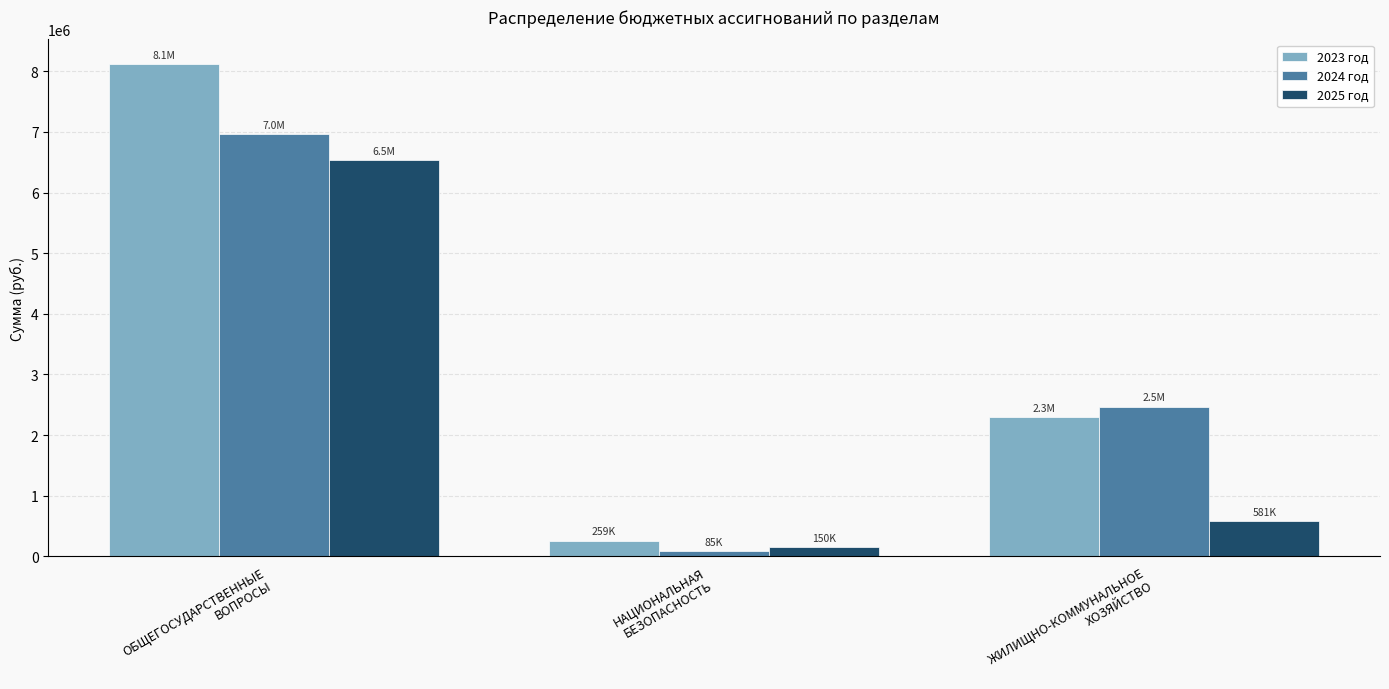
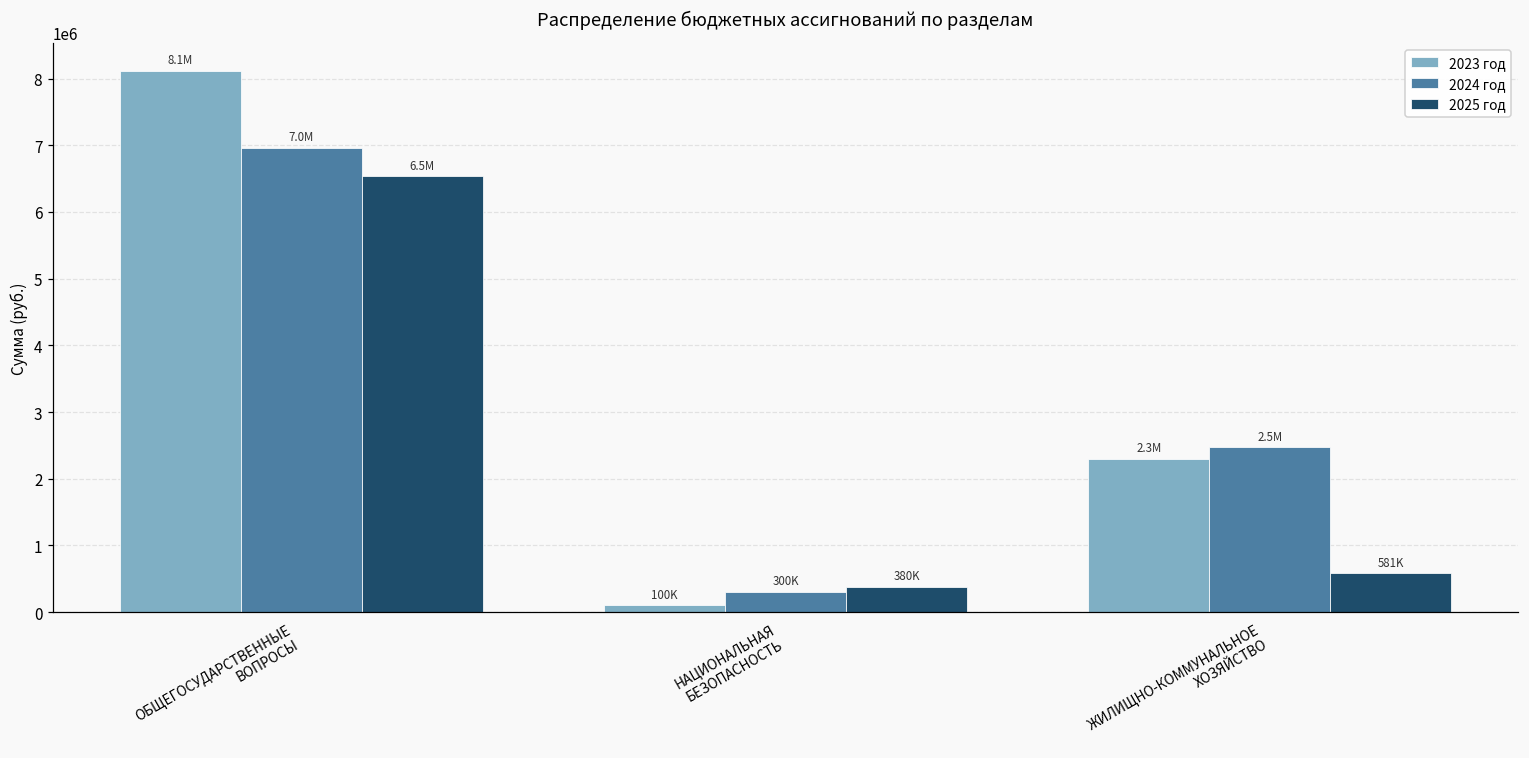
  {
    "2023 год": {
      "ОБЩЕГОСУДАРСТВЕННЫЕ ВОПРОСЫ": "8.1M",
-     "НАЦИОНАЛЬНАЯ БЕЗОПАСНОСТЬ": "259K",
+     "НАЦИОНАЛЬНАЯ БЕЗОПАСНОСТЬ": "100K",
      "ЖИЛИЩНО-КОММУНАЛЬНОЕ ХОЗЯЙСТВО": "2.3M"
    },
    "2024 год": {
      "ОБЩЕГОСУДАРСТВЕННЫЕ ВОПРОСЫ": "7.0M",
-     "НАЦИОНАЛЬНАЯ БЕЗОПАСНОСТЬ": "85K",
+     "НАЦИОНАЛЬНАЯ БЕЗОПАСНОСТЬ": "300K",
      "ЖИЛИЩНО-КОММУНАЛЬНОЕ ХОЗЯЙСТВО": "2.5M"
    },
    "2025 год": {
      "ОБЩЕГОСУДАРСТВЕННЫЕ ВОПРОСЫ": "6.5M",
-     "НАЦИОНАЛЬНАЯ БЕЗОПАСНОСТЬ": "150K",
+     "НАЦИОНАЛЬНАЯ БЕЗОПАСНОСТЬ": "380K",
      "ЖИЛИЩНО-КОММУНАЛЬНОЕ ХОЗЯЙСТВО": "581K"
    }
  }
